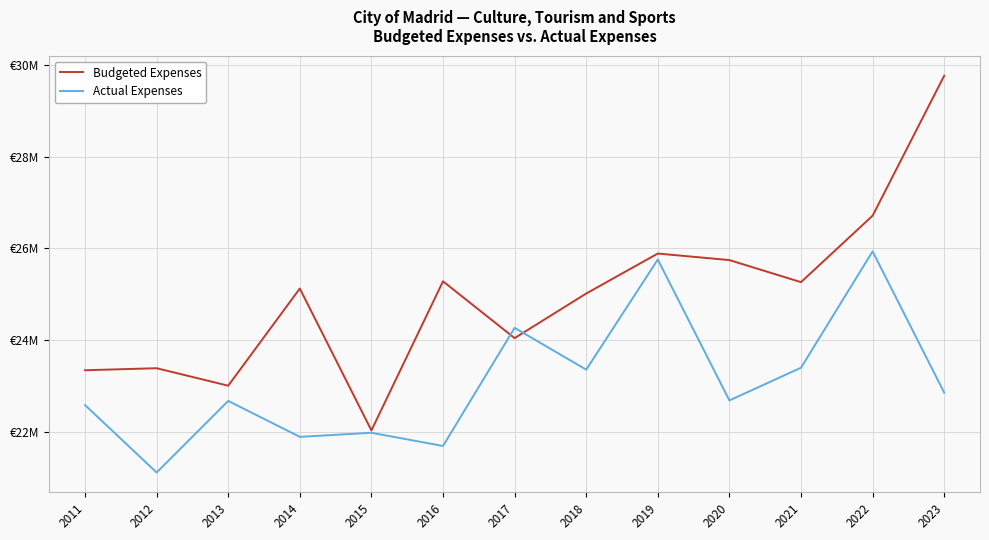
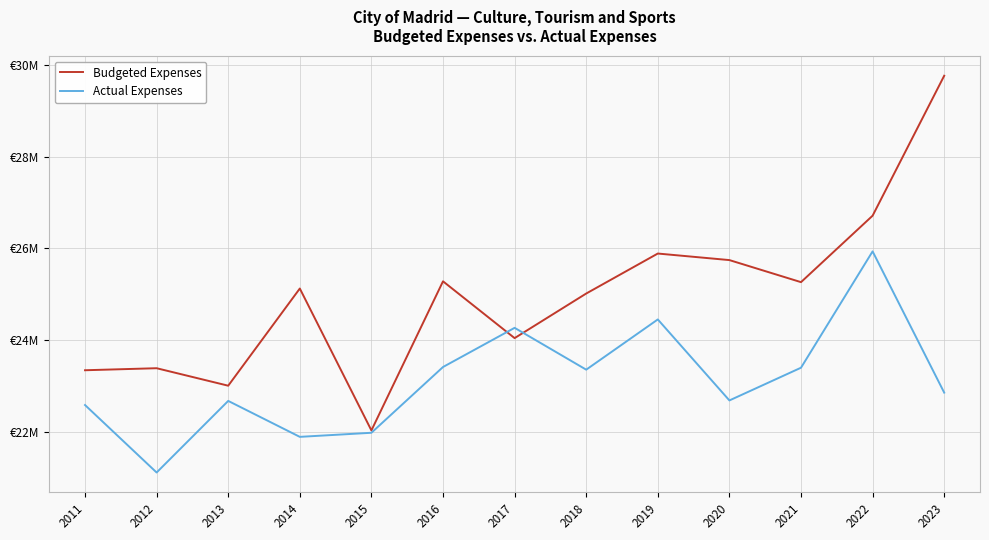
  {
    "Budgeted Expenses": {
      "2011": "€23300000",
      "2012": "€23400000",
      "2013": "€23000000",
      "2014": "€25100000",
      "2016": "€25300000",
      "2017": "€24000000",
      "2018": "€25000000",
      "2019": "€25900000",
      "2020": "€25700000",
      "2021": "€25300000",
      "2022": "€26700000",
      "2023": "€29800000"
    },
    "Actual Expenses": {
      "2011": "€22600000",
      "2012": "€21100000",
      "2013": "€22700000",
      "2014": "€21900000",
-     "2016": "€21700000",
+     "2016": "€23400000",
      "2017": "€24300000",
      "2018": "€23400000",
-     "2019": "€25800000",
+     "2019": "€24500000",
      "2020": "€22700000",
      "2021": "€23400000",
      "2022": "€25900000",
      "2023": "€22900000"
    }
  }
